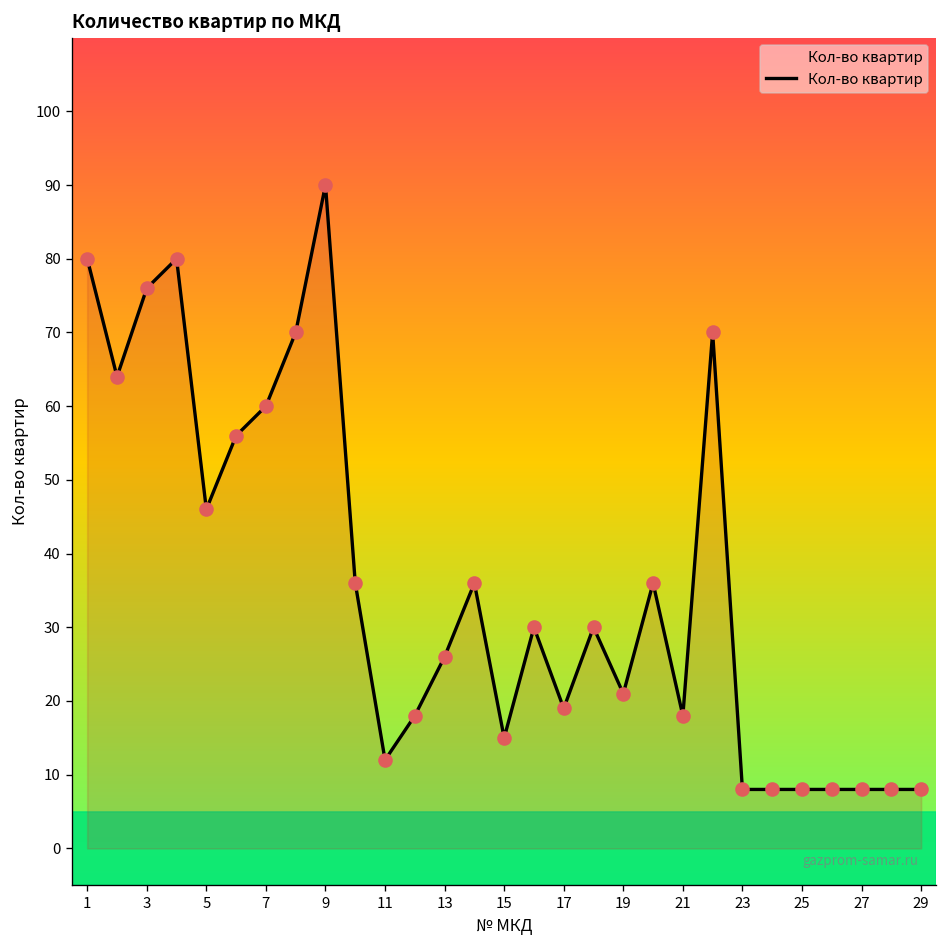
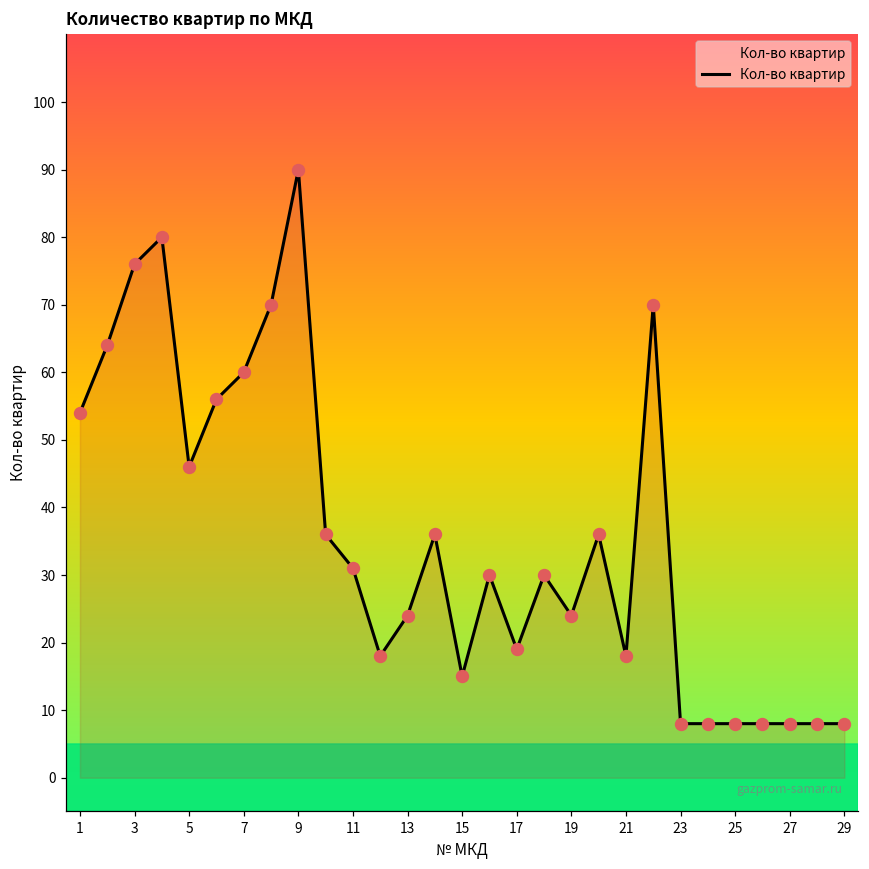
  {
-   "1": 80,
+   "1": 54,
    "3": 76,
    "5": 46,
    "7": 60,
    "9": 90,
-   "11": 12,
-   "13": 26,
+   "11": 31,
+   "13": 24,
    "15": 15,
    "17": 19,
-   "19": 21,
+   "19": 24,
    "21": 18,
    "23": 8,
    "25": 8,
    "27": 8,
    "29": 8
  }
